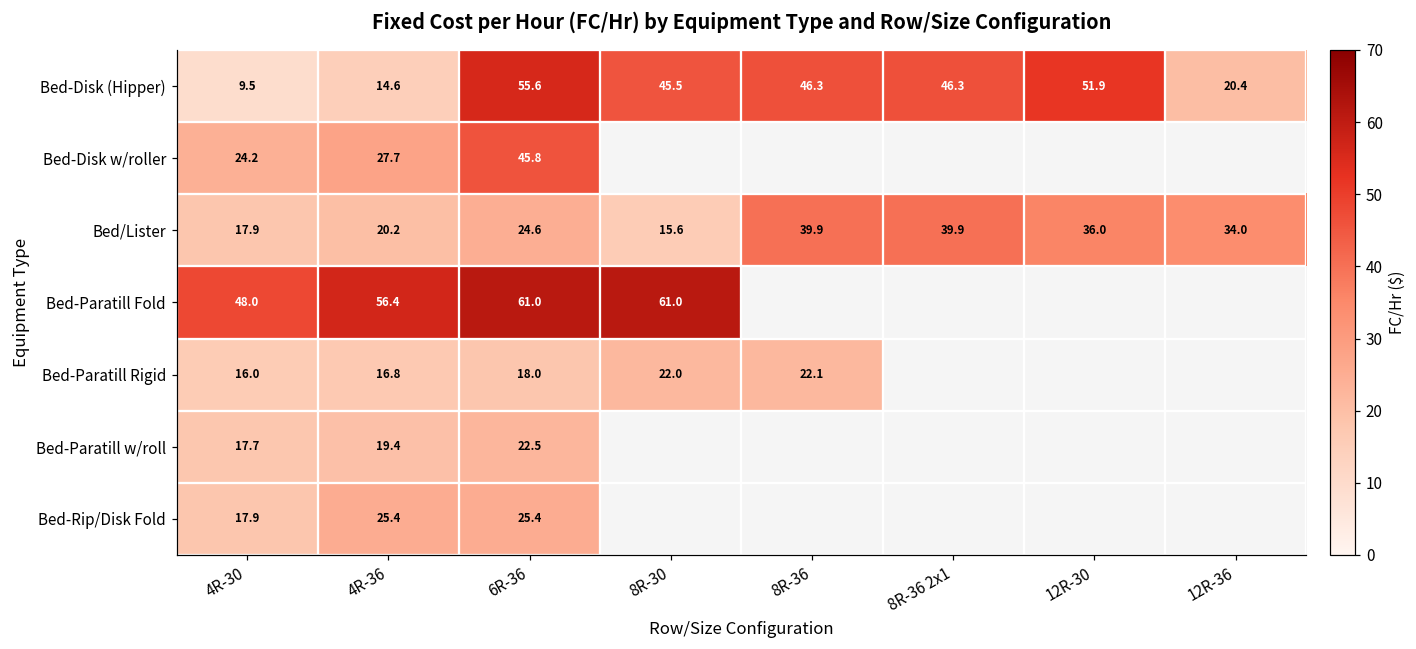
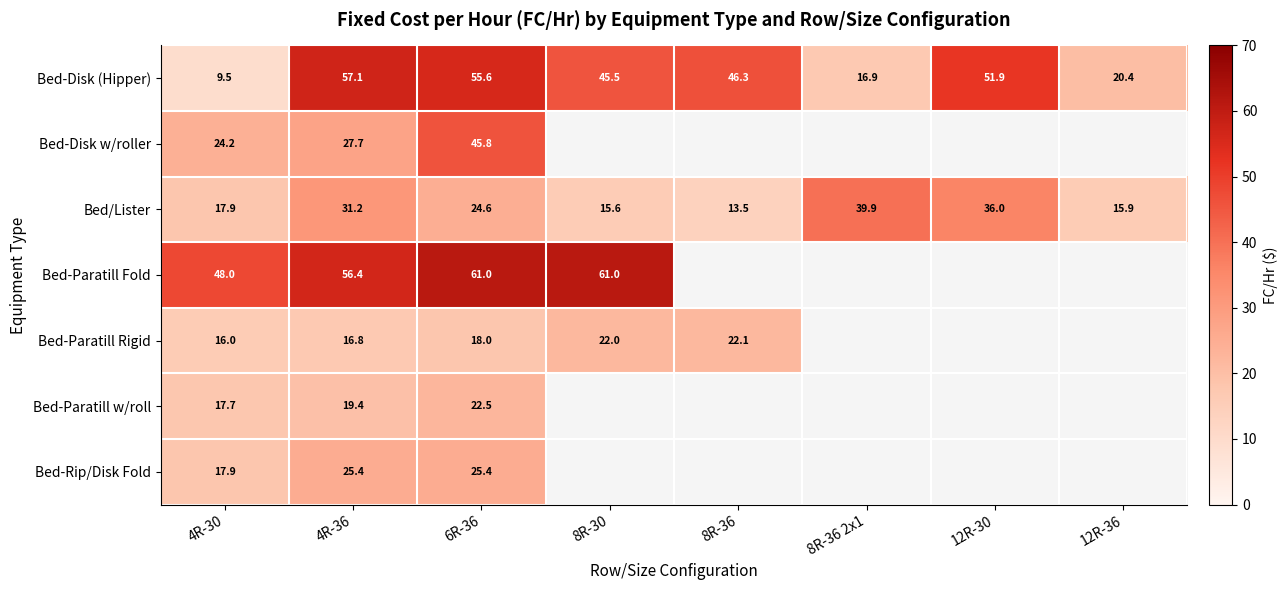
  {
    "Bed-Disk (Hipper)": {
      "4R-30": 9.5,
-     "4R-36": 14.6,
+     "4R-36": 57.1,
      "6R-36": 55.6,
      "8R-30": 45.5,
      "8R-36": 46.3,
-     "8R-36 2x1": 46.3,
+     "8R-36 2x1": 16.9,
      "12R-30": 51.9,
      "12R-36": 20.4
    },
    "Bed-Disk w/roller": {
      "4R-30": 24.2,
      "4R-36": 27.7,
      "6R-36": 45.8
    },
    "Bed/Lister": {
      "4R-30": 17.9,
-     "4R-36": 20.2,
+     "4R-36": 31.2,
      "6R-36": 24.6,
      "8R-30": 15.6,
-     "8R-36": 39.9,
+     "8R-36": 13.5,
      "8R-36 2x1": 39.9,
      "12R-30": 36.0,
-     "12R-36": 34.0
+     "12R-36": 15.9
    },
    "Bed-Paratill Fold": {
      "4R-30": 48.0,
      "4R-36": 56.4,
      "6R-36": 61.0,
      "8R-30": 61.0
    },
    "Bed-Paratill Rigid": {
      "4R-30": 16.0,
      "4R-36": 16.8,
      "6R-36": 18.0,
      "8R-30": 22.0,
      "8R-36": 22.1
    },
    "Bed-Paratill w/roll": {
      "4R-30": 17.7,
      "4R-36": 19.4,
      "6R-36": 22.5
    },
    "Bed-Rip/Disk Fold": {
      "4R-30": 17.9,
      "4R-36": 25.4,
      "6R-36": 25.4
    }
  }
